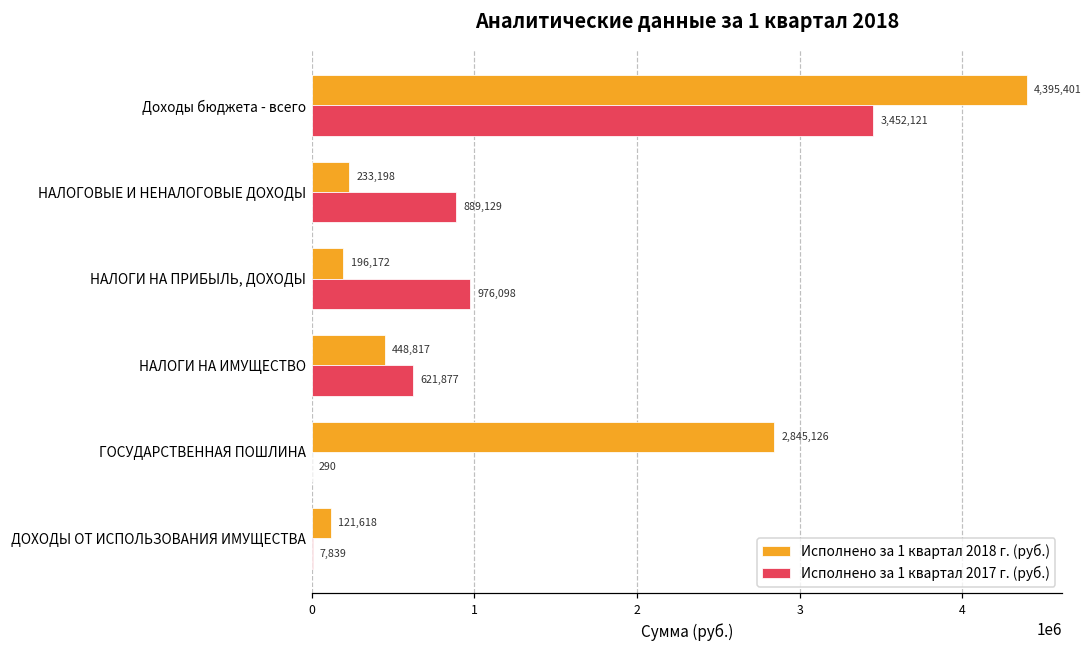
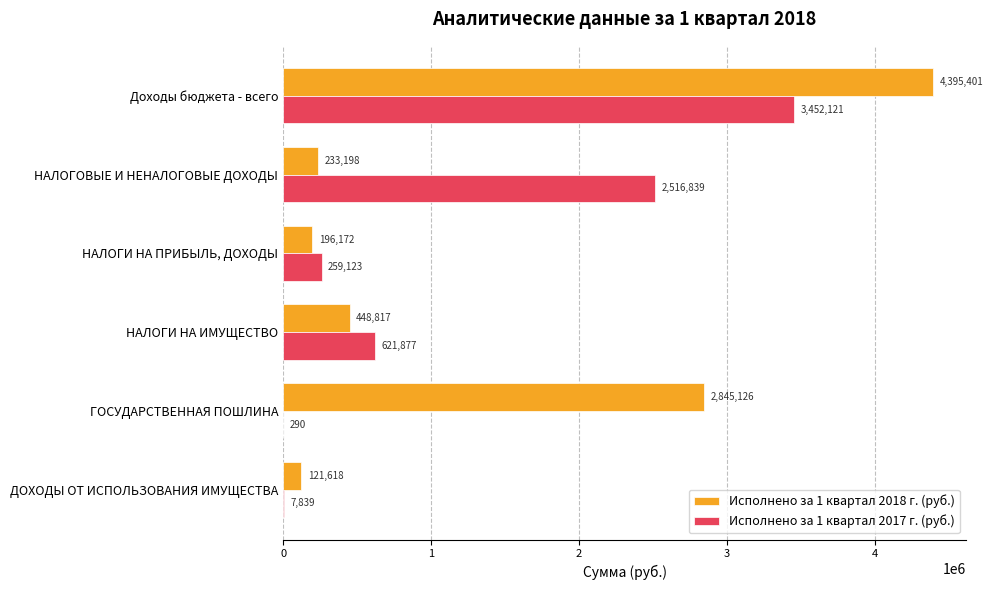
  {
    "Исполнено за 1 квартал 2018 г. (руб.)": {
      "Доходы бюджета - всего": "4,395,401",
      "НАЛОГОВЫЕ И НЕНАЛОГОВЫЕ ДОХОДЫ": "233,198",
      "НАЛОГИ НА ПРИБЫЛЬ, ДОХОДЫ": "196,172",
      "НАЛОГИ НА ИМУЩЕСТВО": "448,817",
      "ГОСУДАРСТВЕННАЯ ПОШЛИНА": "2,845,126",
      "ДОХОДЫ ОТ ИСПОЛЬЗОВАНИЯ ИМУЩЕСТВА": "121,618"
    },
    "Исполнено за 1 квартал 2017 г. (руб.)": {
      "Доходы бюджета - всего": "3,452,121",
-     "НАЛОГОВЫЕ И НЕНАЛОГОВЫЕ ДОХОДЫ": "889,129",
-     "НАЛОГИ НА ПРИБЫЛЬ, ДОХОДЫ": "976,098",
+     "НАЛОГОВЫЕ И НЕНАЛОГОВЫЕ ДОХОДЫ": "2,516,839",
+     "НАЛОГИ НА ПРИБЫЛЬ, ДОХОДЫ": "259,123",
      "НАЛОГИ НА ИМУЩЕСТВО": "621,877",
      "ГОСУДАРСТВЕННАЯ ПОШЛИНА": "290",
      "ДОХОДЫ ОТ ИСПОЛЬЗОВАНИЯ ИМУЩЕСТВА": "7,839"
    }
  }
